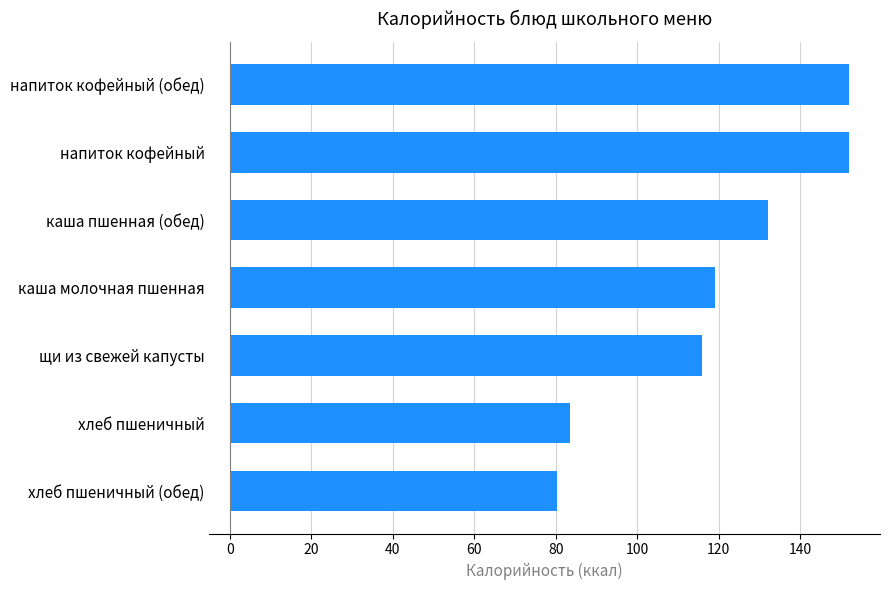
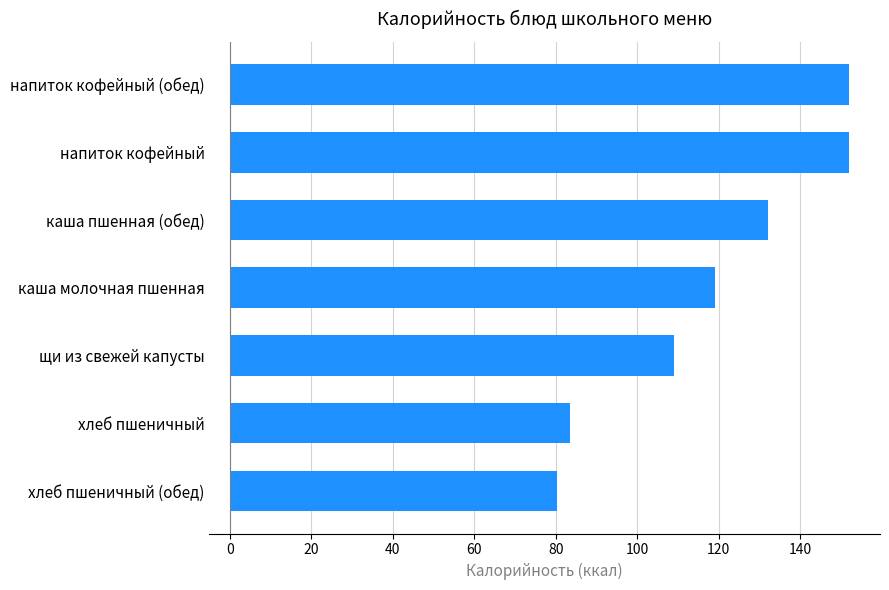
  {
    "напиток кофейный (обед)": 152,
    "напиток кофейный": 152,
    "каша пшенная (обед)": 132,
    "каша молочная пшенная": 119,
-   "щи из свежей капусты": 116,
+   "щи из свежей капусты": 109,
    "хлеб пшеничный": 84,
    "хлеб пшеничный (обед)": 80
  }
